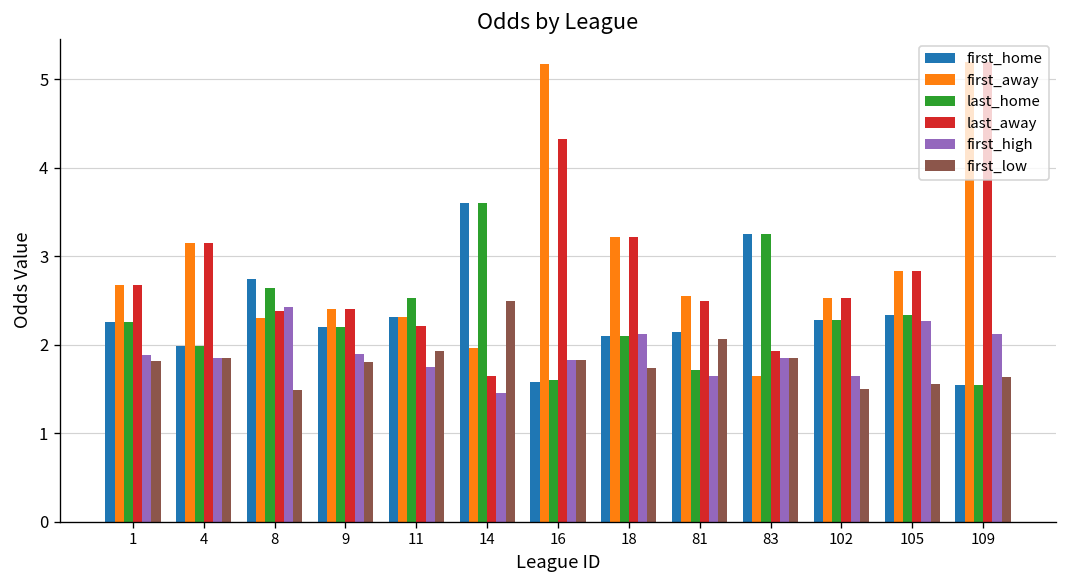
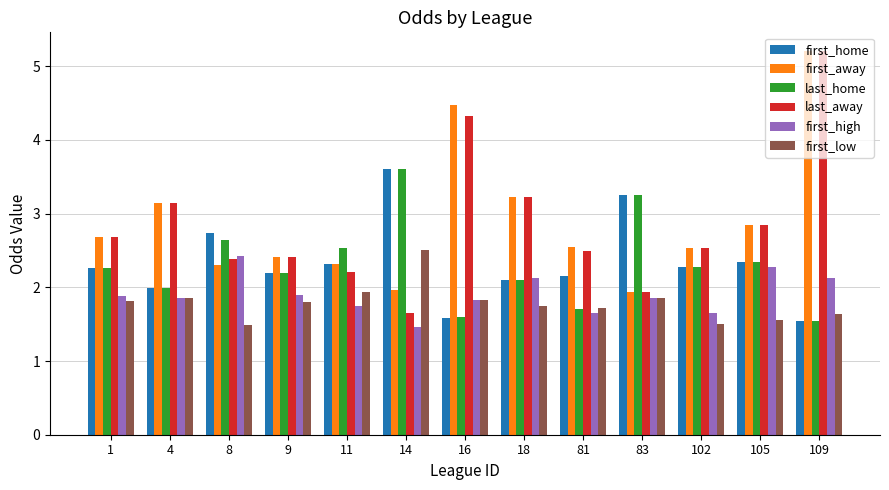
  {
    "first_home": {
      "1": 2.3,
      "4": 2.0,
      "8": 2.7,
      "9": 2.2,
      "11": 2.3,
      "14": 3.6,
      "16": 1.6,
      "18": 2.1,
      "81": 2.2,
      "83": 3.3,
      "102": 2.3,
      "105": 2.3,
      "109": 1.5
    },
    "first_away": {
      "1": 2.7,
      "4": 3.2,
      "8": 2.3,
      "9": 2.4,
      "11": 2.3,
      "14": 2.0,
-     "16": 5.2,
+     "16": 4.5,
      "18": 3.2,
      "81": 2.6,
-     "83": 1.7,
+     "83": 1.9,
      "102": 2.5,
      "105": 2.8
    },
    "last_home": {
      "1": 2.3,
      "4": 2.0,
      "8": 2.6,
      "9": 2.2,
      "11": 2.5,
      "14": 3.6,
      "16": 1.6,
      "18": 2.1,
      "81": 1.7,
      "83": 3.3,
      "102": 2.3,
      "105": 2.3,
      "109": 1.5
    },
    "last_away": {
      "1": 2.7,
      "4": 3.2,
      "8": 2.4,
      "9": 2.4,
      "11": 2.2,
      "14": 1.7,
      "16": 4.3,
      "18": 3.2,
      "81": 2.5,
      "83": 1.9,
      "102": 2.5,
      "105": 2.8
    },
    "first_high": {
      "1": 1.9,
      "4": 1.9,
      "8": 2.4,
      "9": 1.9,
      "11": 1.8,
      "14": 1.5,
      "16": 1.8,
      "18": 2.1,
      "81": 1.7,
      "83": 1.9,
      "102": 1.7,
      "105": 2.3,
      "109": 2.1
    },
    "first_low": {
      "1": 1.8,
      "4": 1.9,
      "8": 1.5,
      "9": 1.8,
      "11": 1.9,
      "14": 2.5,
      "16": 1.8,
      "18": 1.7,
-     "81": 2.1,
+     "81": 1.7,
      "83": 1.9,
      "102": 1.5,
      "105": 1.6,
      "109": 1.6
    }
  }
